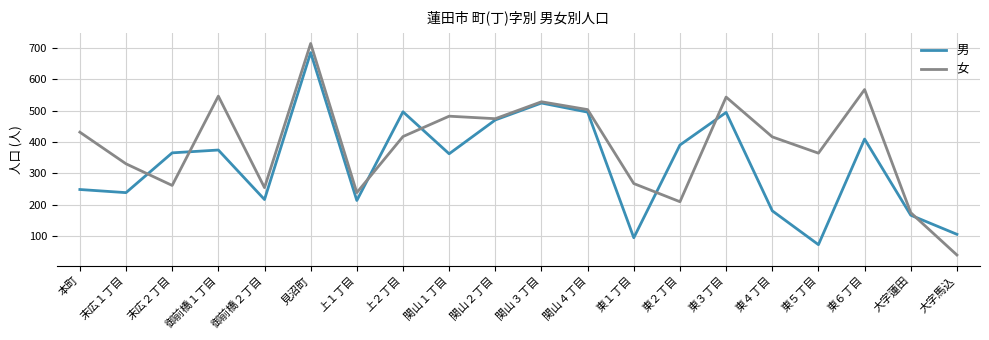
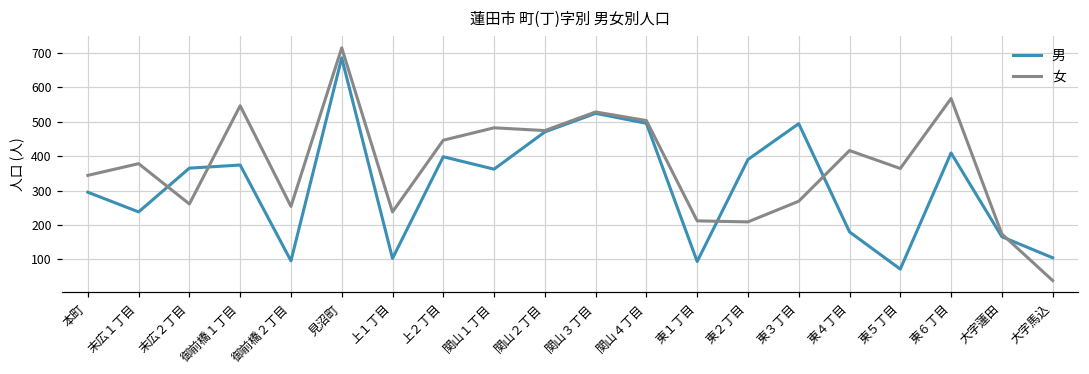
  {
    "男": {
-     "本町": 250,
+     "本町": 300,
      "末広１丁目": 240,
      "末広２丁目": 370,
      "御前橋１丁目": 370,
-     "御前橋２丁目": 220,
+     "御前橋２丁目": 100,
      "見沼町": 690,
-     "上１丁目": 210,
-     "上２丁目": 500,
+     "上１丁目": 100,
+     "上２丁目": 400,
      "関山１丁目": 360,
      "東１丁目": 90,
      "東２丁目": 390,
      "東３丁目": 490,
      "東４丁目": 180,
      "東５丁目": 70,
      "東６丁目": 410,
      "大字馬込": 110
    },
    "女": {
-     "本町": 430,
-     "末広１丁目": 330,
+     "本町": 340,
+     "末広１丁目": 380,
      "末広２丁目": 260,
      "御前橋１丁目": 550,
      "御前橋２丁目": 250,
      "見沼町": 710,
      "上１丁目": 240,
-     "上２丁目": 420,
+     "上２丁目": 450,
      "関山１丁目": 480,
-     "東１丁目": 270,
+     "東１丁目": 210,
      "東２丁目": 210,
-     "東３丁目": 540,
+     "東３丁目": 270,
      "東４丁目": 420,
      "東５丁目": 360,
      "東６丁目": 570,
      "大字馬込": 40
    }
  }
